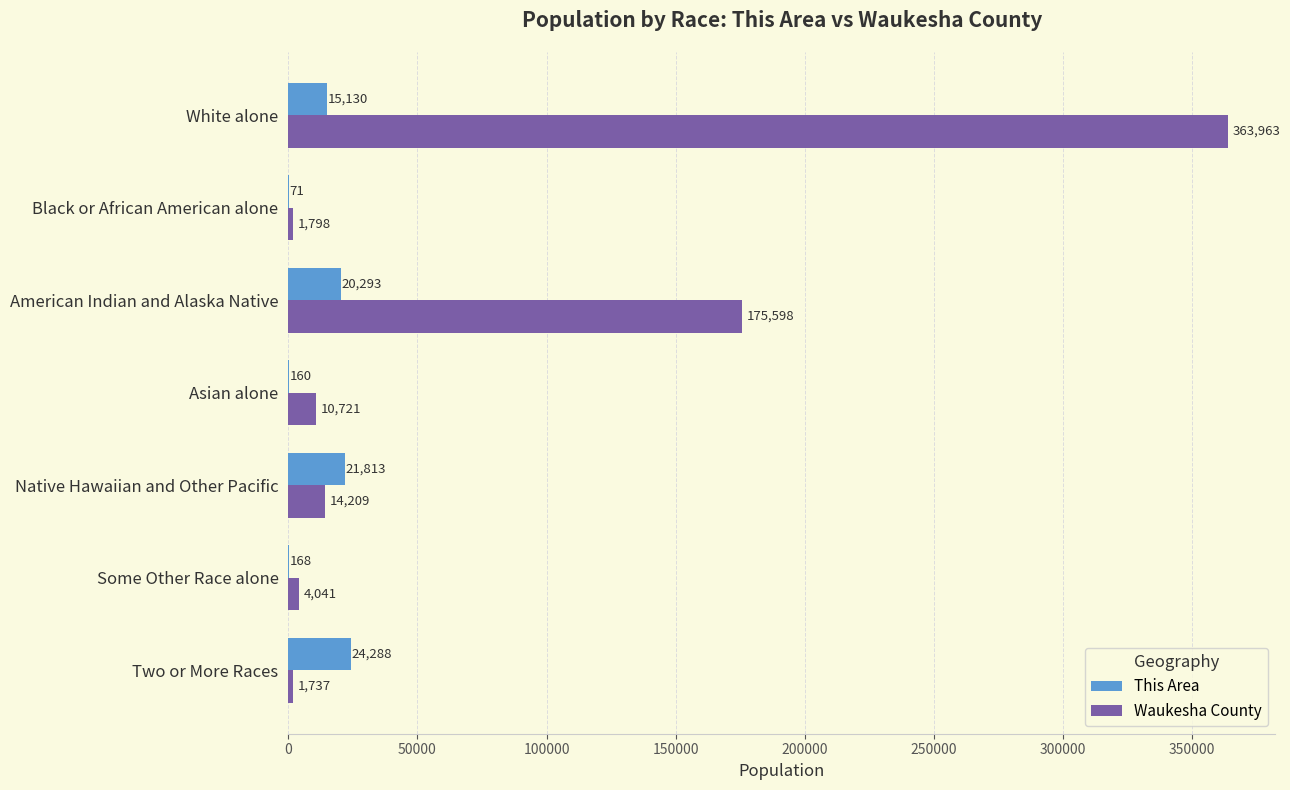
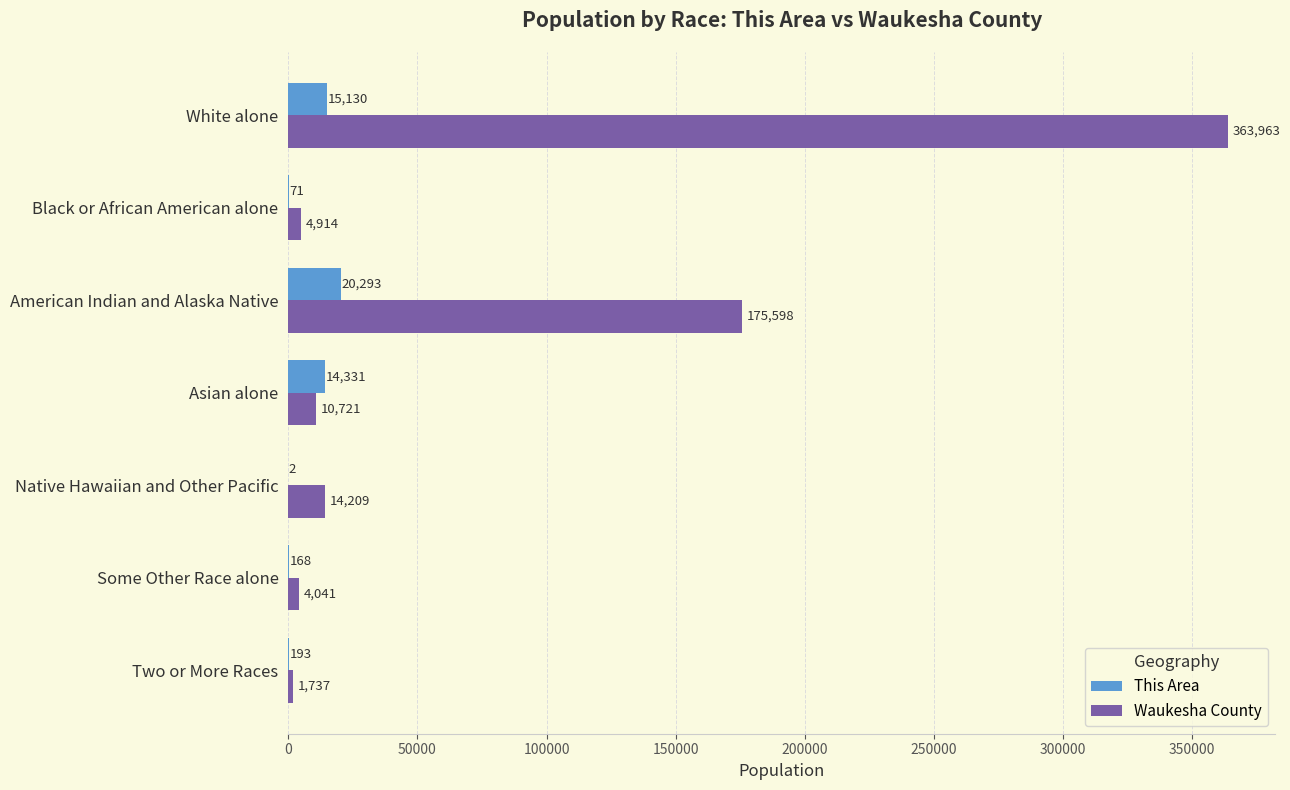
  {
    "This Area": {
      "White alone": "15,130",
      "Black or African American alone": "71",
      "American Indian and Alaska Native": "20,293",
-     "Asian alone": "160",
-     "Native Hawaiian and Other Pacific": "21,813",
+     "Asian alone": "14,331",
+     "Native Hawaiian and Other Pacific": "2",
      "Some Other Race alone": "168",
-     "Two or More Races": "24,288"
+     "Two or More Races": "193"
    },
    "Waukesha County": {
      "White alone": "363,963",
-     "Black or African American alone": "1,798",
+     "Black or African American alone": "4,914",
      "American Indian and Alaska Native": "175,598",
      "Asian alone": "10,721",
      "Native Hawaiian and Other Pacific": "14,209",
      "Some Other Race alone": "4,041",
      "Two or More Races": "1,737"
    }
  }
